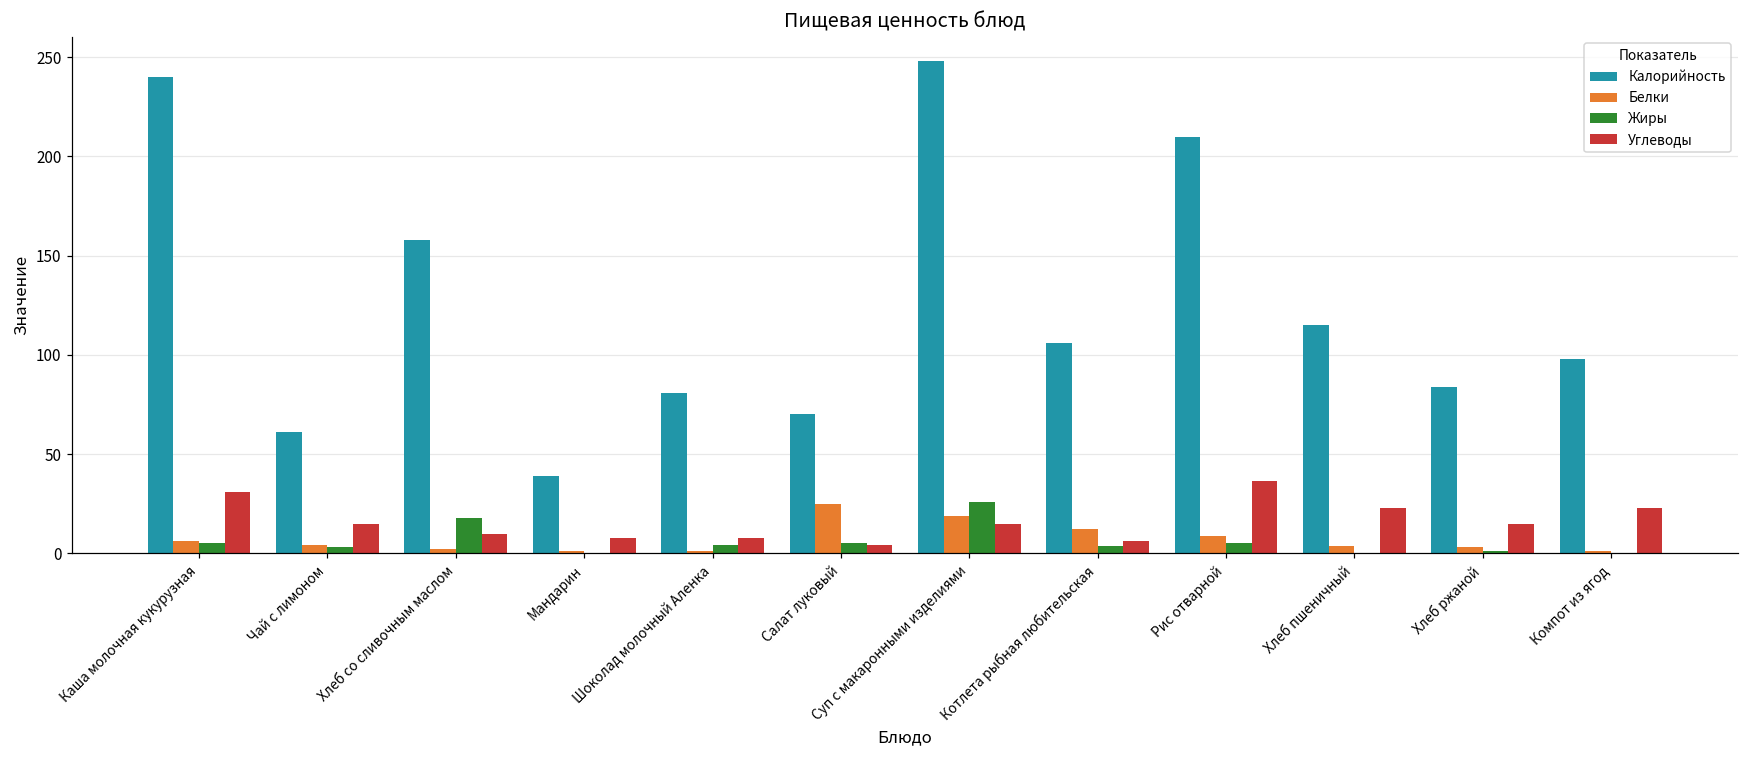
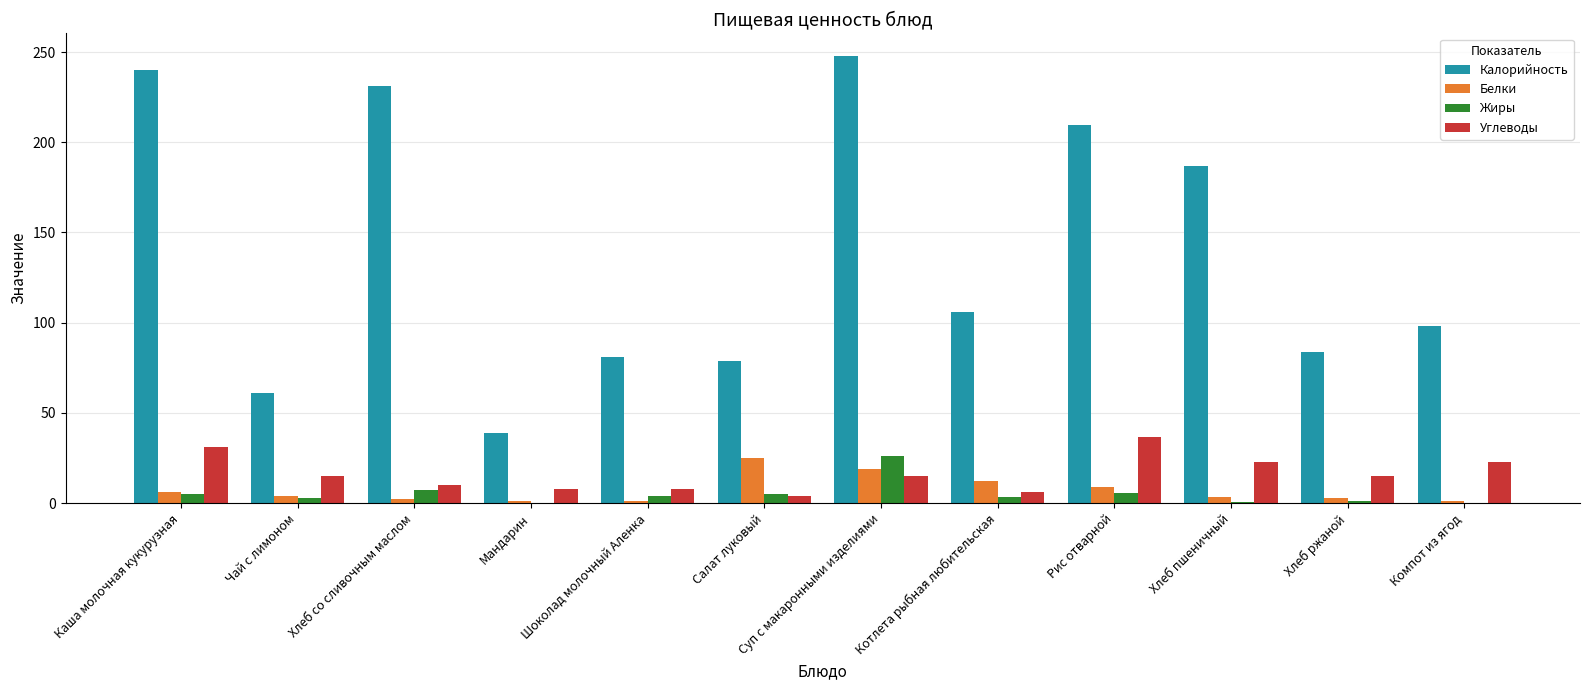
  {
    "Калорийность": {
      "Каша молочная кукурузная": 240,
      "Чай с лимоном": 61,
-     "Хлеб со сливочным маслом": 158,
+     "Хлеб со сливочным маслом": 231,
      "Мандарин": 39,
      "Шоколад молочный Аленка": 81,
-     "Салат луковый": 70,
+     "Салат луковый": 79,
      "Суп с макаронными изделиями": 248,
      "Котлета рыбная любительская": 106,
      "Рис отварной": 210,
-     "Хлеб пшеничный": 115,
+     "Хлеб пшеничный": 187,
      "Хлеб ржаной": 84,
      "Компот из ягод": 98
    },
    "Белки": {
      "Каша молочная кукурузная": 6,
      "Чай с лимоном": 4,
      "Хлеб со сливочным маслом": 2,
      "Салат луковый": 25,
      "Суп с макаронными изделиями": 19,
      "Котлета рыбная любительская": 12,
      "Рис отварной": 9,
      "Хлеб пшеничный": 4,
      "Хлеб ржаной": 3
    },
    "Жиры": {
      "Каша молочная кукурузная": 5,
      "Чай с лимоном": 3,
-     "Хлеб со сливочным маслом": 18,
+     "Хлеб со сливочным маслом": 7,
      "Мандарин": 0,
      "Шоколад молочный Аленка": 4,
      "Салат луковый": 5,
      "Суп с макаронными изделиями": 26,
      "Котлета рыбная любительская": 4,
      "Рис отварной": 5,
      "Компот из ягод": 0
    },
    "Углеводы": {
      "Каша молочная кукурузная": 31,
      "Чай с лимоном": 15,
      "Хлеб со сливочным маслом": 10,
      "Мандарин": 8,
      "Шоколад молочный Аленка": 8,
      "Салат луковый": 4,
      "Суп с макаронными изделиями": 15,
      "Котлета рыбная любительская": 6,
      "Рис отварной": 37,
      "Хлеб пшеничный": 23,
      "Хлеб ржаной": 15,
      "Компот из ягод": 23
    }
  }
